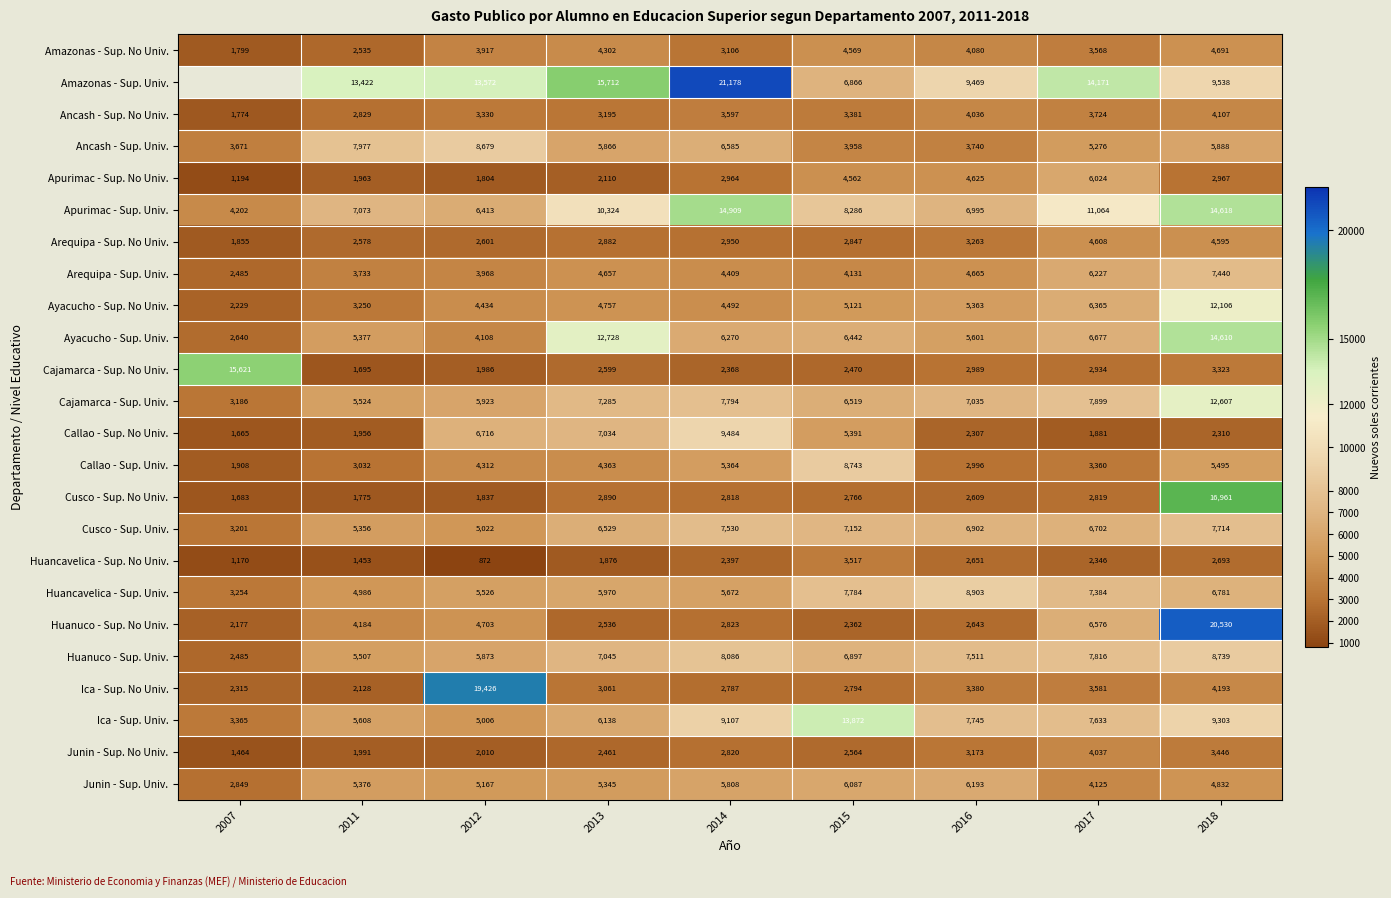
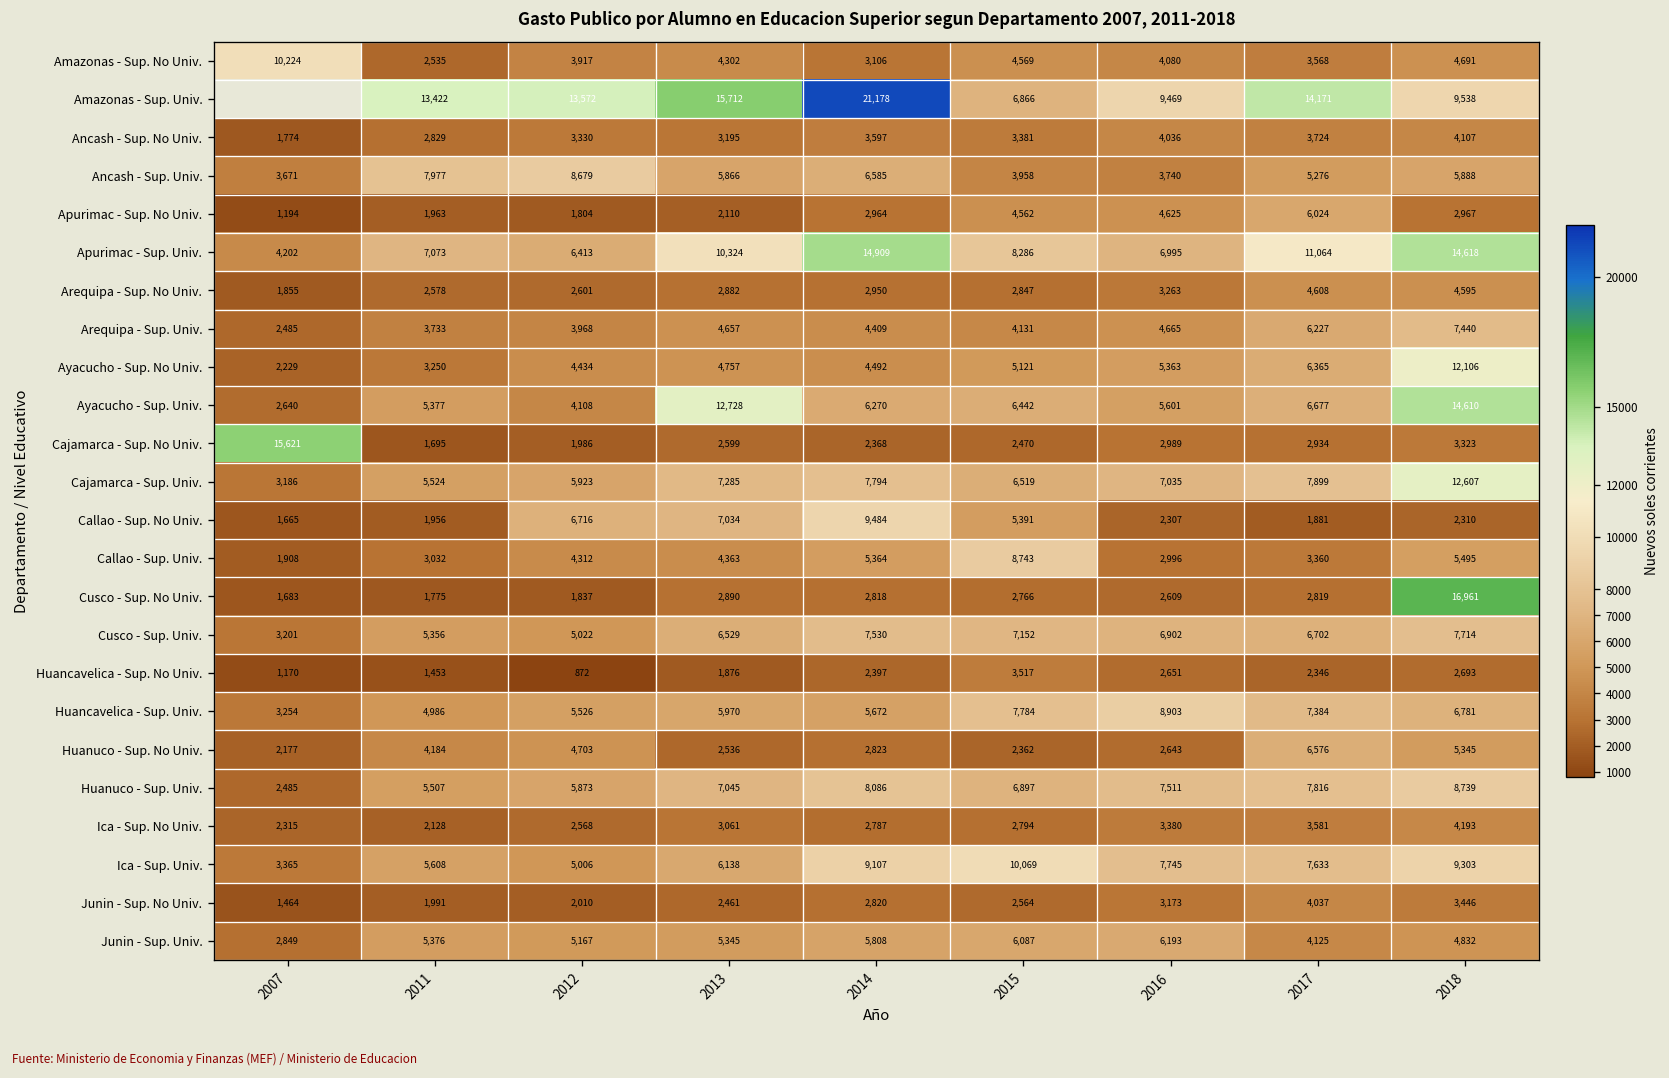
  {
    "Amazonas - Sup. No Univ.": {
-     "2007": "1,799",
+     "2007": "10,224",
      "2011": "2,535",
      "2012": "3,917",
      "2013": "4,302",
      "2014": "3,106",
      "2015": "4,569",
      "2016": "4,080",
      "2017": "3,568",
      "2018": "4,691"
    },
    "Huanuco - Sup. No Univ.": {
      "2007": "2,177",
      "2011": "4,184",
      "2012": "4,703",
      "2013": "2,536",
      "2014": "2,823",
      "2015": "2,362",
      "2016": "2,643",
      "2017": "6,576",
-     "2018": "20,530"
+     "2018": "5,345"
    },
    "Ica - Sup. No Univ.": {
      "2007": "2,315",
      "2011": "2,128",
-     "2012": "19,426",
+     "2012": "2,568",
      "2013": "3,061",
      "2014": "2,787",
      "2015": "2,794",
      "2016": "3,380",
      "2017": "3,581",
      "2018": "4,193"
    },
    "Ica - Sup. Univ.": {
      "2007": "3,365",
      "2011": "5,608",
      "2012": "5,006",
      "2013": "6,138",
      "2014": "9,107",
-     "2015": "13,872",
+     "2015": "10,069",
      "2016": "7,745",
      "2017": "7,633",
      "2018": "9,303"
    }
  }
